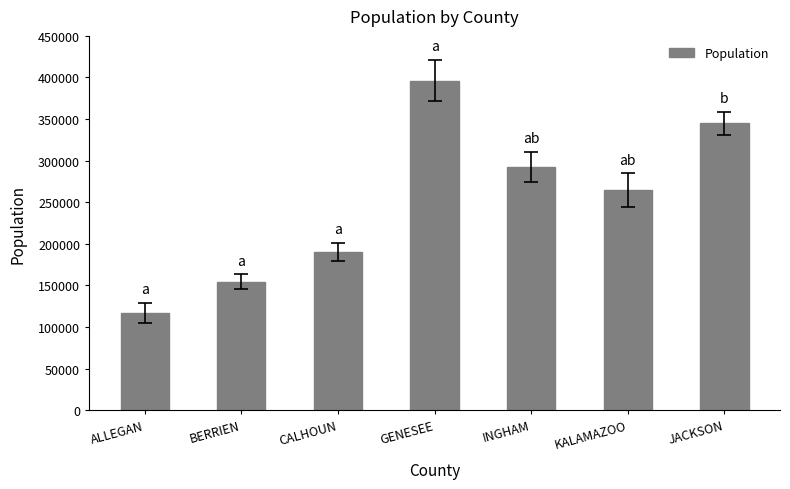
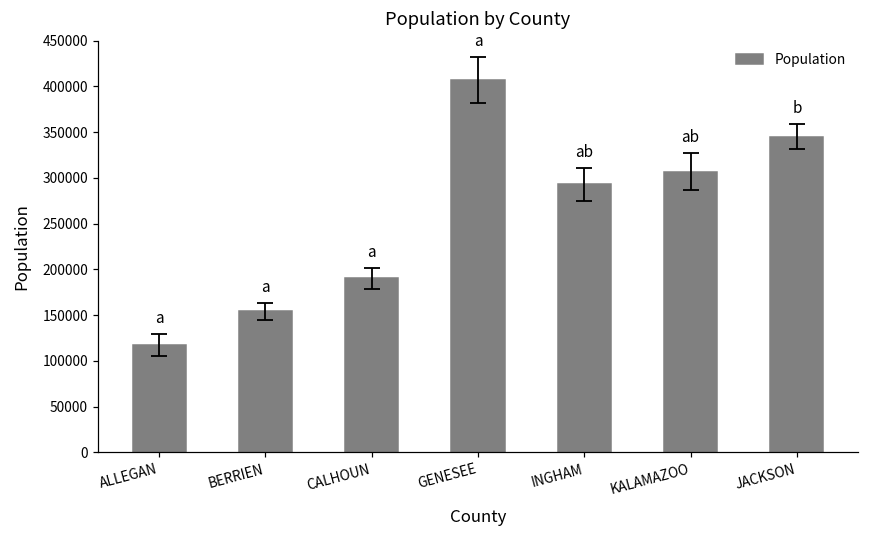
  {
    "Population": {
      "ALLEGAN": 120000,
      "BERRIEN": 150000,
      "CALHOUN": 190000,
-     "GENESEE": 400000,
+     "GENESEE": 410000,
      "INGHAM": 290000,
-     "KALAMAZOO": 260000,
+     "KALAMAZOO": 310000,
      "JACKSON": 340000
    }
  }
